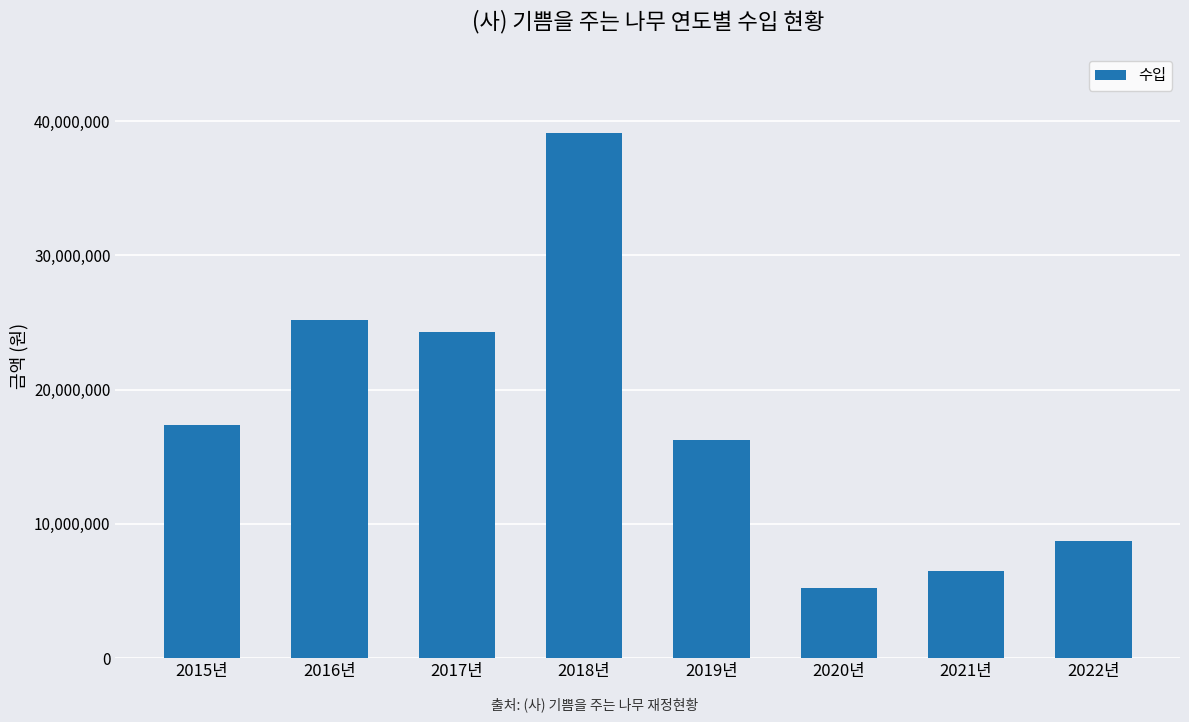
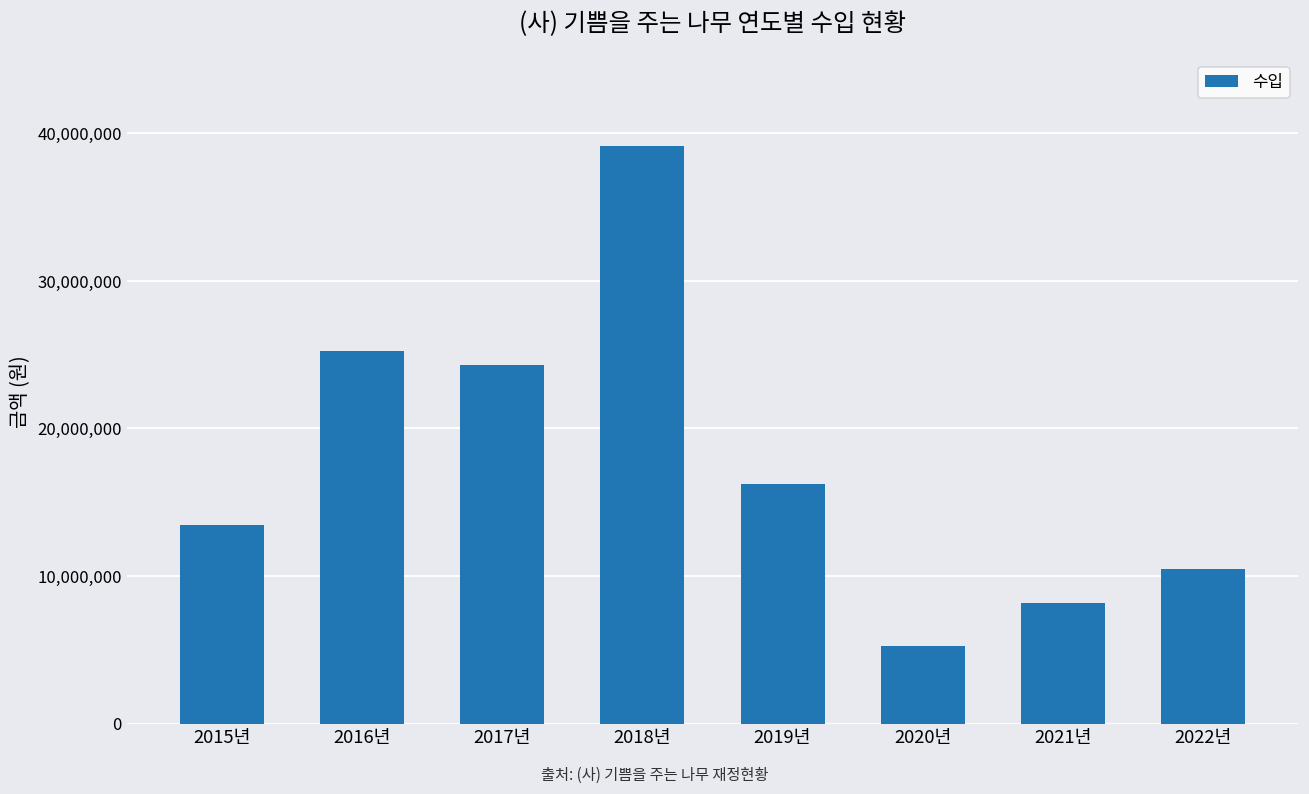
  {
-   "2015년": "17,300,000",
+   "2015년": "13,500,000",
    "2016년": "25,200,000",
    "2017년": "24,300,000",
    "2018년": "39,200,000",
    "2019년": "16,200,000",
    "2020년": "5,300,000",
-   "2021년": "6,500,000",
-   "2022년": "8,700,000"
+   "2021년": "8,200,000",
+   "2022년": "10,500,000"
  }
